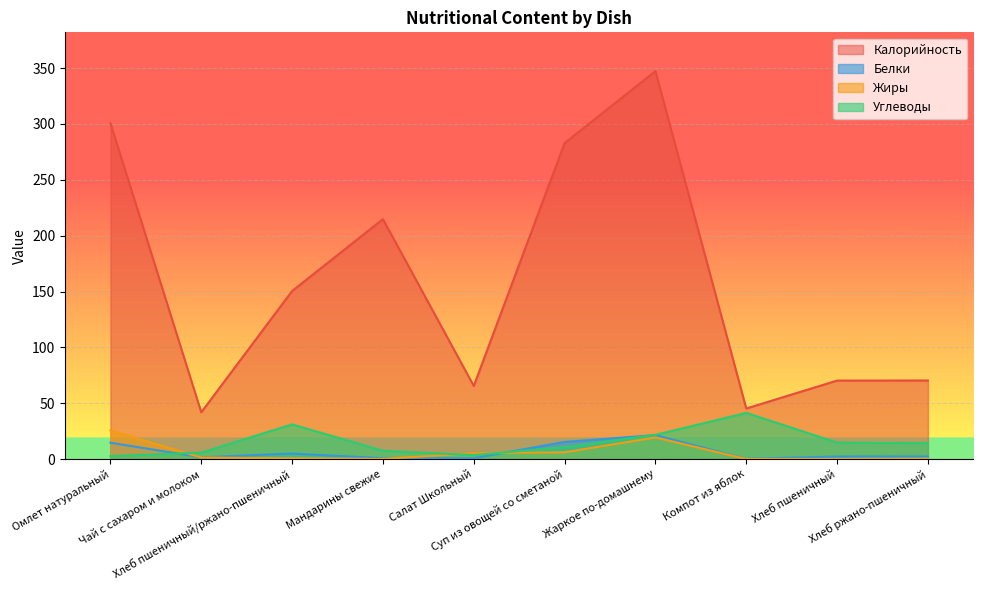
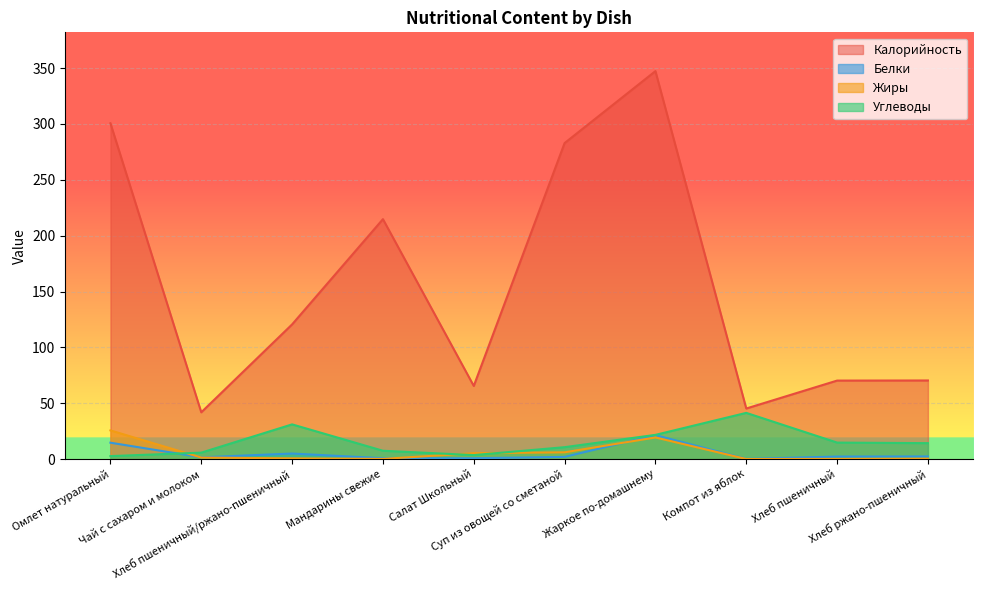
  {
    "Калорийность": {
      "Омлет натуральный": 301,
      "Чай с сахаром и молоком": 42,
-     "Хлеб пшеничный/ржано-пшеничный": 151,
+     "Хлеб пшеничный/ржано-пшеничный": 121,
      "Мандарины свежие": 215,
      "Салат Школьный": 66,
      "Суп из овощей со сметаной": 283,
      "Жаркое по-домашнему": 347,
      "Компот из яблок": 45,
      "Хлеб пшеничный": 70,
      "Хлеб ржано-пшеничный": 70
    },
    "Белки": {
      "Омлет натуральный": 15,
      "Хлеб пшеничный/ржано-пшеничный": 5,
      "Салат Школьный": 1,
-     "Суп из овощей со сметаной": 15
+     "Суп из овощей со сметаной": 2
    },
    "Жиры": {
      "Омлет натуральный": 26,
      "Хлеб пшеничный/ржано-пшеничный": 1,
      "Суп из овощей со сметаной": 6
    },
    "Углеводы": {
      "Омлет натуральный": 3,
      "Чай с сахаром и молоком": 6,
      "Хлеб пшеничный/ржано-пшеничный": 31,
      "Мандарины свежие": 8,
      "Суп из овощей со сметаной": 11,
      "Компот из яблок": 41,
      "Хлеб пшеничный": 15,
      "Хлеб ржано-пшеничный": 14
    }
  }
